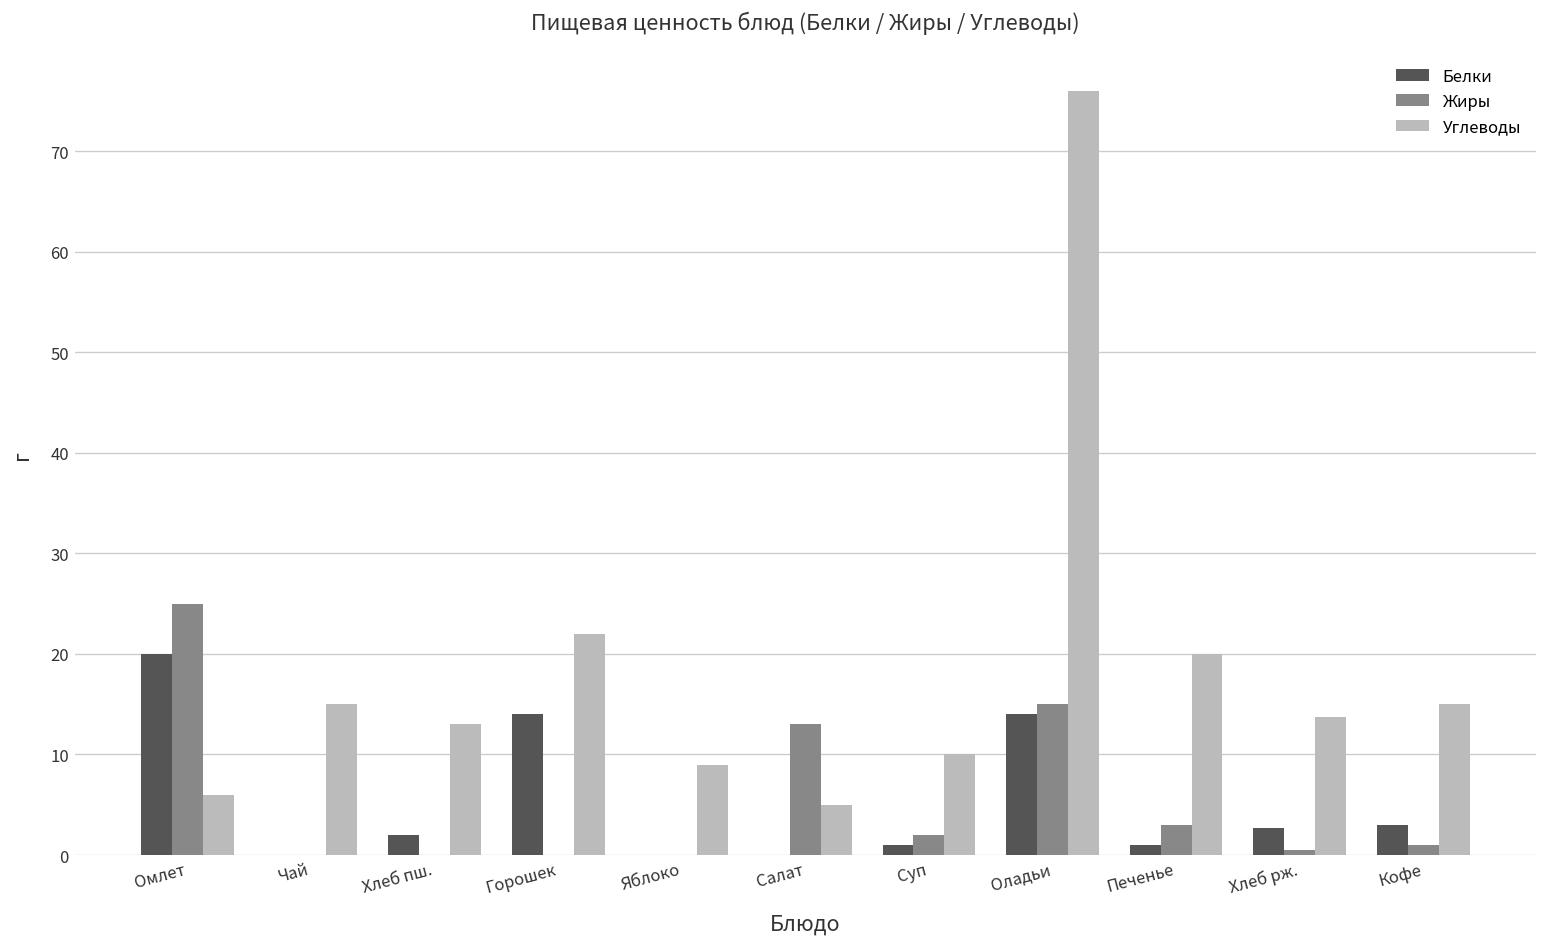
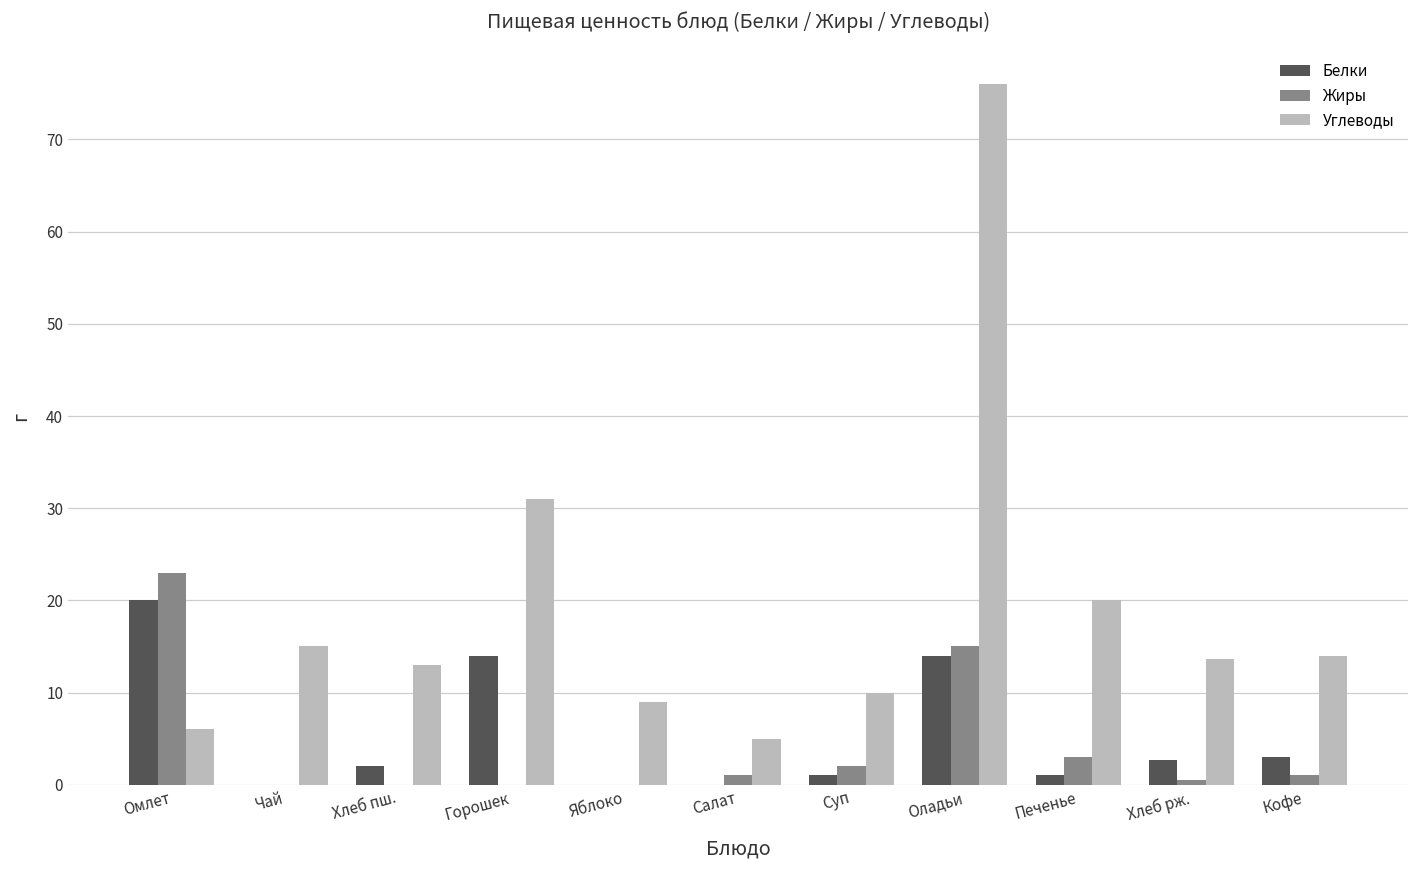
  {
    "Белки": {
      "Омлет": 20,
      "Чай": 0,
      "Хлеб пш.": 2,
      "Горошек": 14,
      "Яблоко": 0,
      "Салат": 0,
      "Суп": 1,
      "Оладьи": 14,
      "Печенье": 1,
      "Хлеб рж.": 3,
      "Кофе": 3
    },
    "Жиры": {
-     "Омлет": 25,
+     "Омлет": 23,
      "Чай": 0,
      "Хлеб пш.": 0,
      "Горошек": 0,
      "Яблоко": 0,
-     "Салат": 13,
+     "Салат": 1,
      "Суп": 2,
      "Оладьи": 15,
      "Печенье": 3,
      "Хлеб рж.": 0,
      "Кофе": 1
    },
    "Углеводы": {
      "Омлет": 6,
      "Чай": 15,
      "Хлеб пш.": 13,
-     "Горошек": 22,
+     "Горошек": 31,
      "Яблоко": 9,
      "Салат": 5,
      "Суп": 10,
      "Оладьи": 76,
      "Печенье": 20,
      "Хлеб рж.": 14,
-     "Кофе": 15
+     "Кофе": 14
    }
  }
